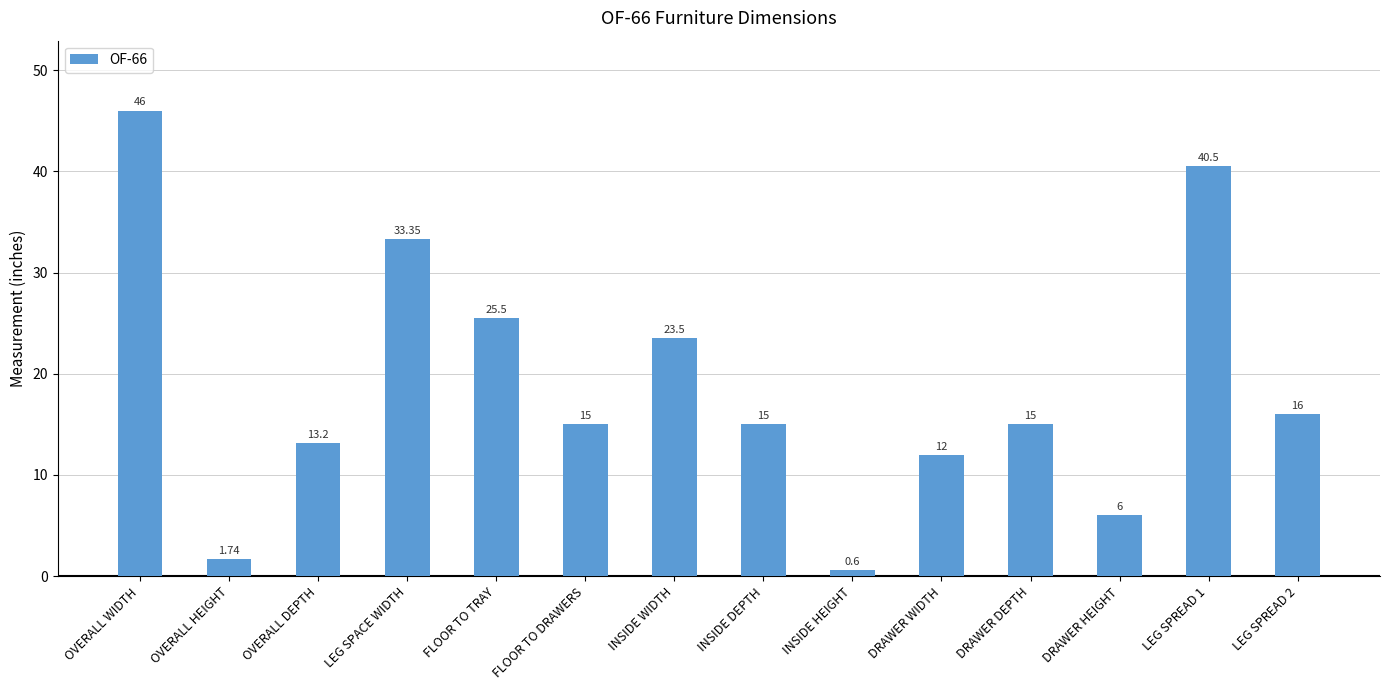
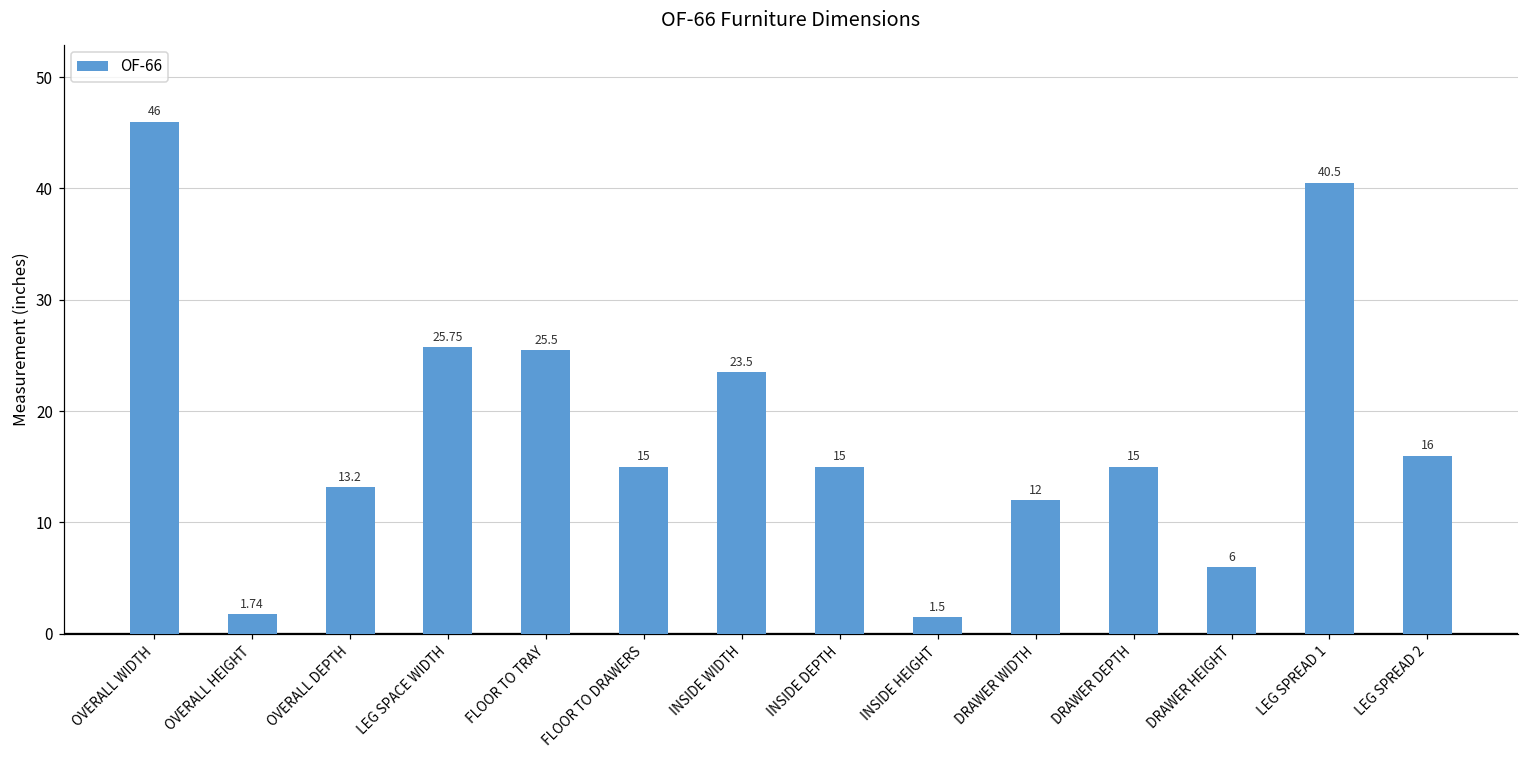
  {
    "OVERALL WIDTH": 46,
    "OVERALL HEIGHT": 1.74,
    "OVERALL DEPTH": 13.2,
-   "LEG SPACE WIDTH": 33.35,
+   "LEG SPACE WIDTH": 25.75,
    "FLOOR TO TRAY": 25.5,
    "FLOOR TO DRAWERS": 15,
    "INSIDE WIDTH": 23.5,
    "INSIDE DEPTH": 15,
-   "INSIDE HEIGHT": 0.6,
+   "INSIDE HEIGHT": 1.5,
    "DRAWER WIDTH": 12,
    "DRAWER DEPTH": 15,
    "DRAWER HEIGHT": 6,
    "LEG SPREAD 1": 40.5,
    "LEG SPREAD 2": 16
  }
